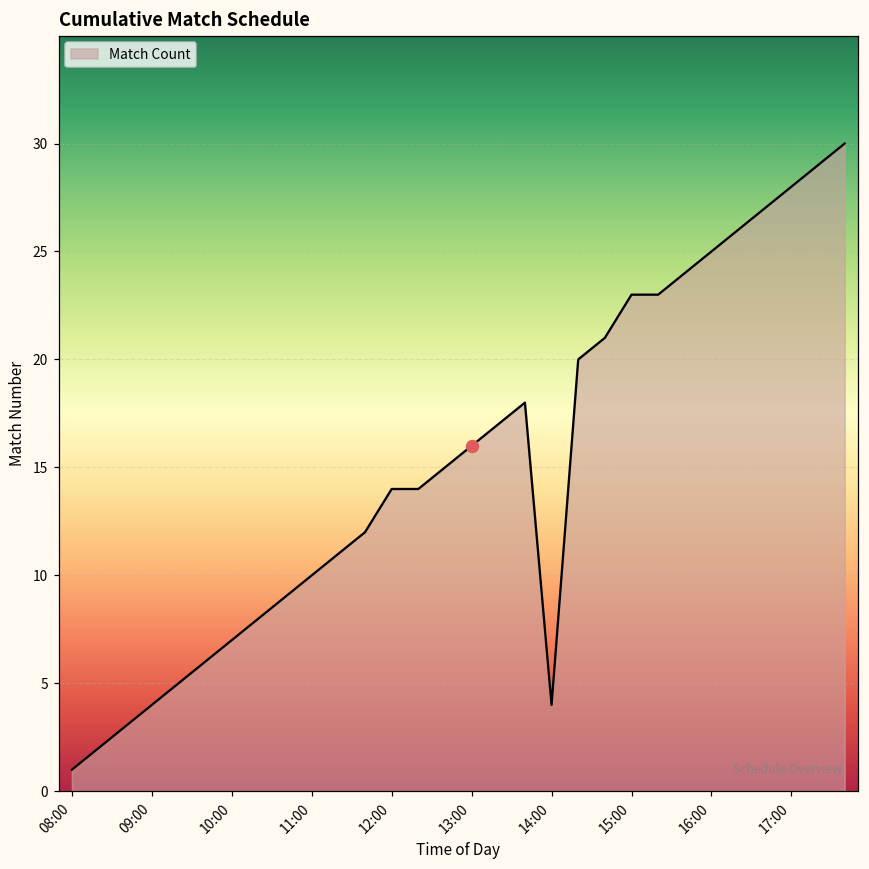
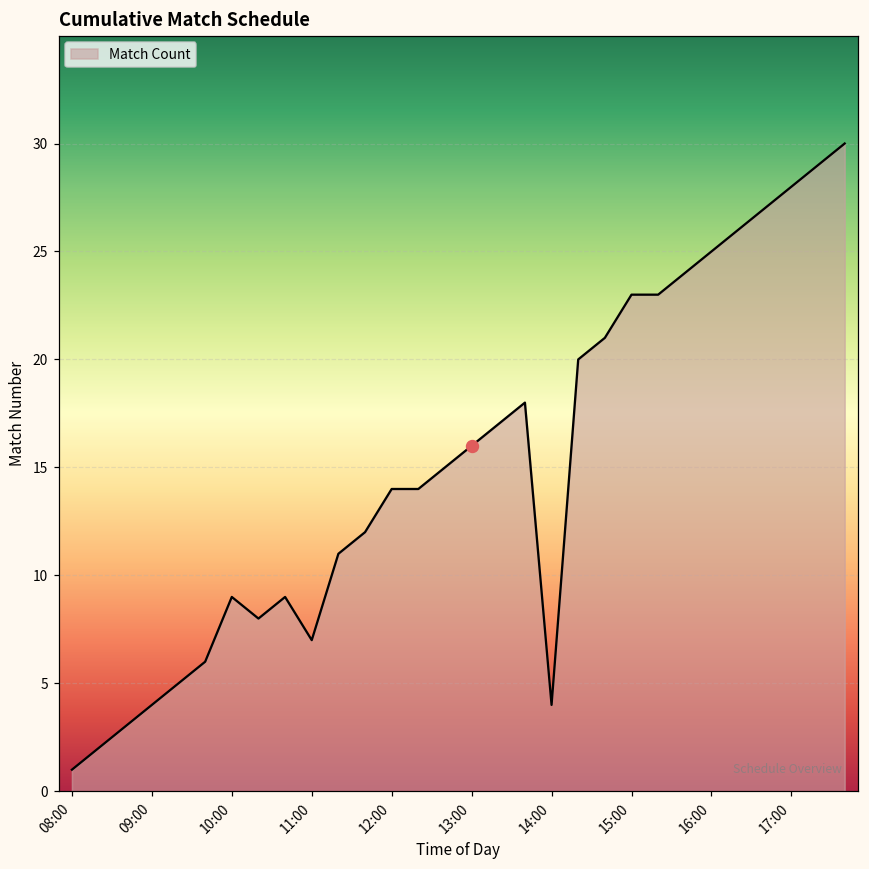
  {
    "Match Count": {
      "08:00": 1,
      "09:00": 4,
-     "10:00": 7,
-     "11:00": 10,
+     "10:00": 9,
+     "11:00": 7,
      "12:00": 14,
      "14:00": 4,
      "15:00": 23,
      "16:00": 25,
      "17:00": 28
    }
  }
